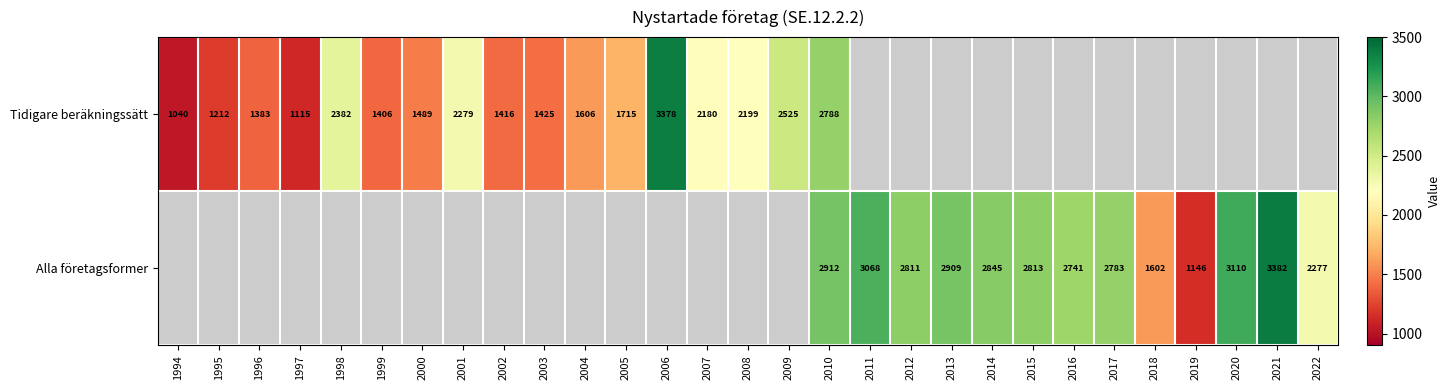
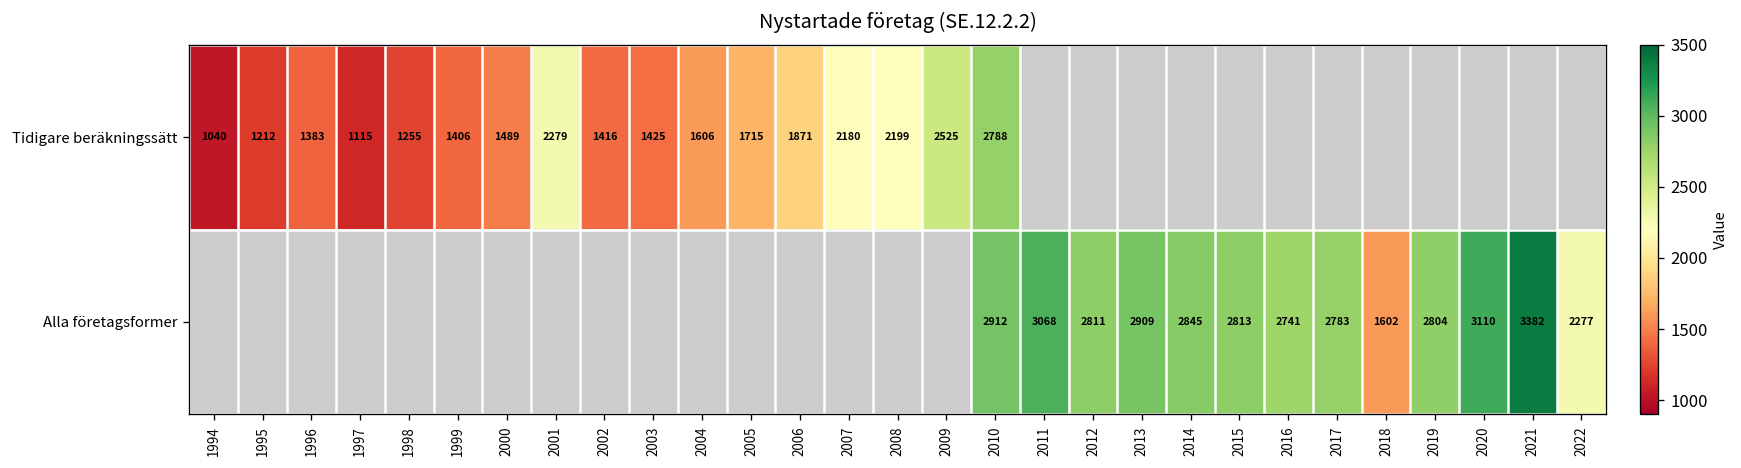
  {
    "Tidigare beräkningssätt": {
      "1994": 1040,
      "1995": 1212,
      "1996": 1383,
      "1997": 1115,
-     "1998": 2382,
+     "1998": 1255,
      "1999": 1406,
      "2000": 1489,
      "2001": 2279,
      "2002": 1416,
      "2003": 1425,
      "2004": 1606,
      "2005": 1715,
-     "2006": 3378,
+     "2006": 1871,
      "2007": 2180,
      "2008": 2199,
      "2009": 2525,
      "2010": 2788
    },
    "Alla företagsformer": {
      "2010": 2912,
      "2011": 3068,
      "2012": 2811,
      "2013": 2909,
      "2014": 2845,
      "2015": 2813,
      "2016": 2741,
      "2017": 2783,
      "2018": 1602,
-     "2019": 1146,
+     "2019": 2804,
      "2020": 3110,
      "2021": 3382,
      "2022": 2277
    }
  }
